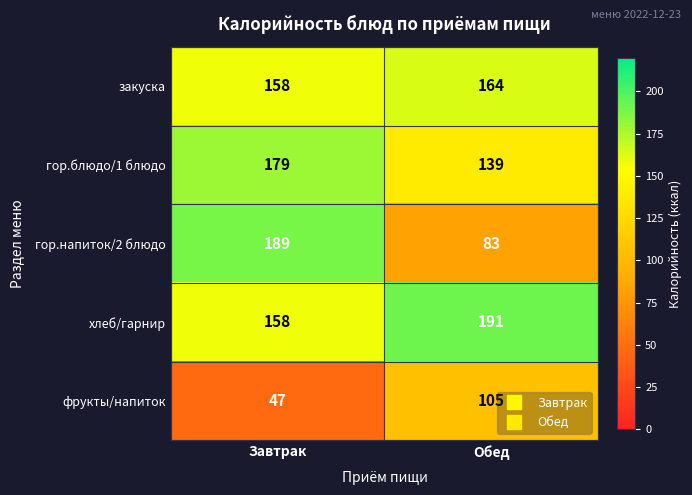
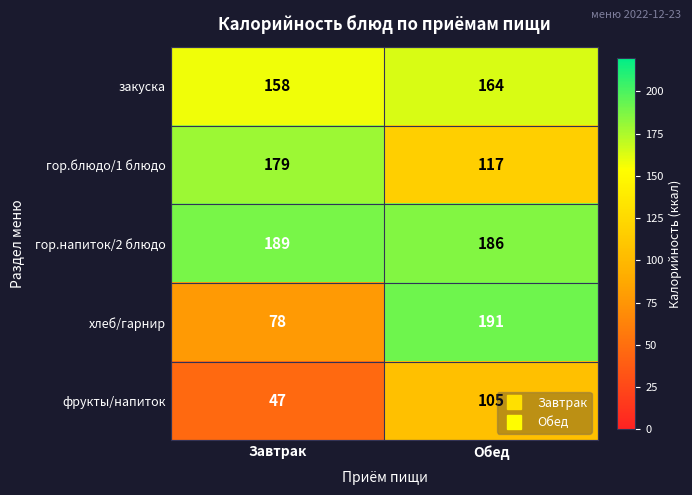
  {
    "закуска": {
      "Завтрак": 158,
      "Обед": 164
    },
    "гор.блюдо/1 блюдо": {
      "Завтрак": 179,
-     "Обед": 139
+     "Обед": 117
    },
    "гор.напиток/2 блюдо": {
      "Завтрак": 189,
-     "Обед": 83
+     "Обед": 186
    },
    "хлеб/гарнир": {
-     "Завтрак": 158,
+     "Завтрак": 78,
      "Обед": 191
    },
    "фрукты/напиток": {
      "Завтрак": 47
    }
  }
